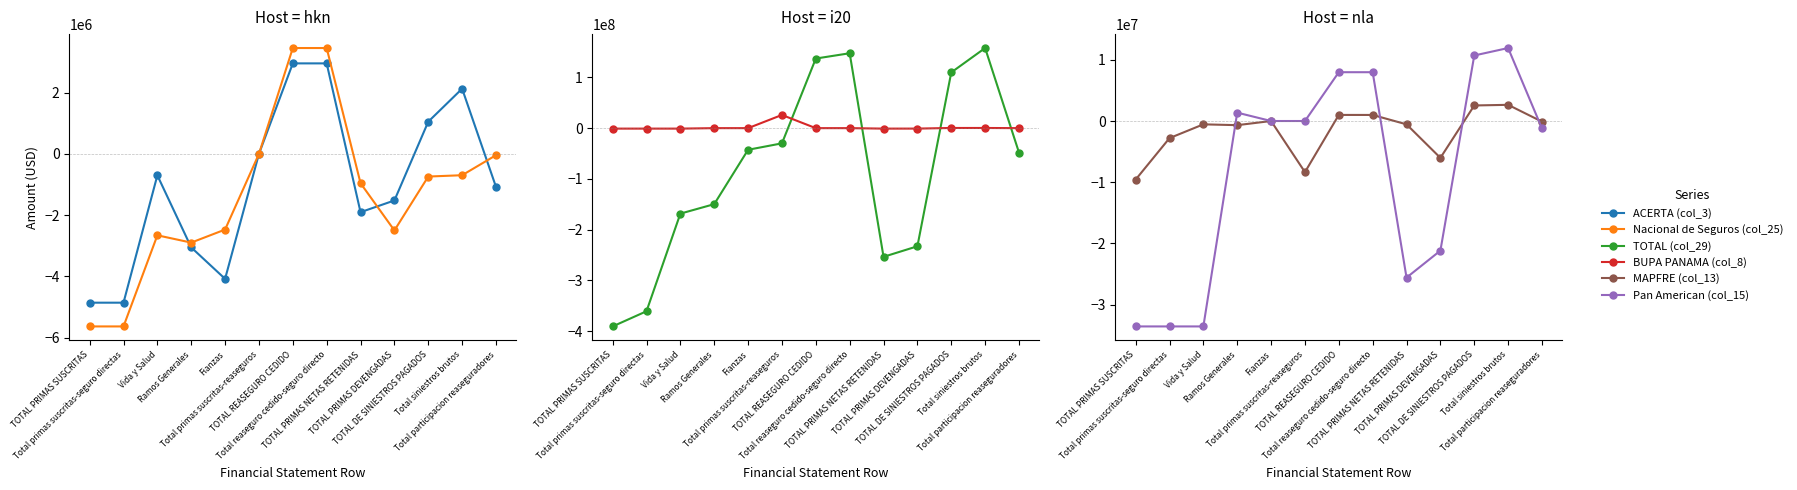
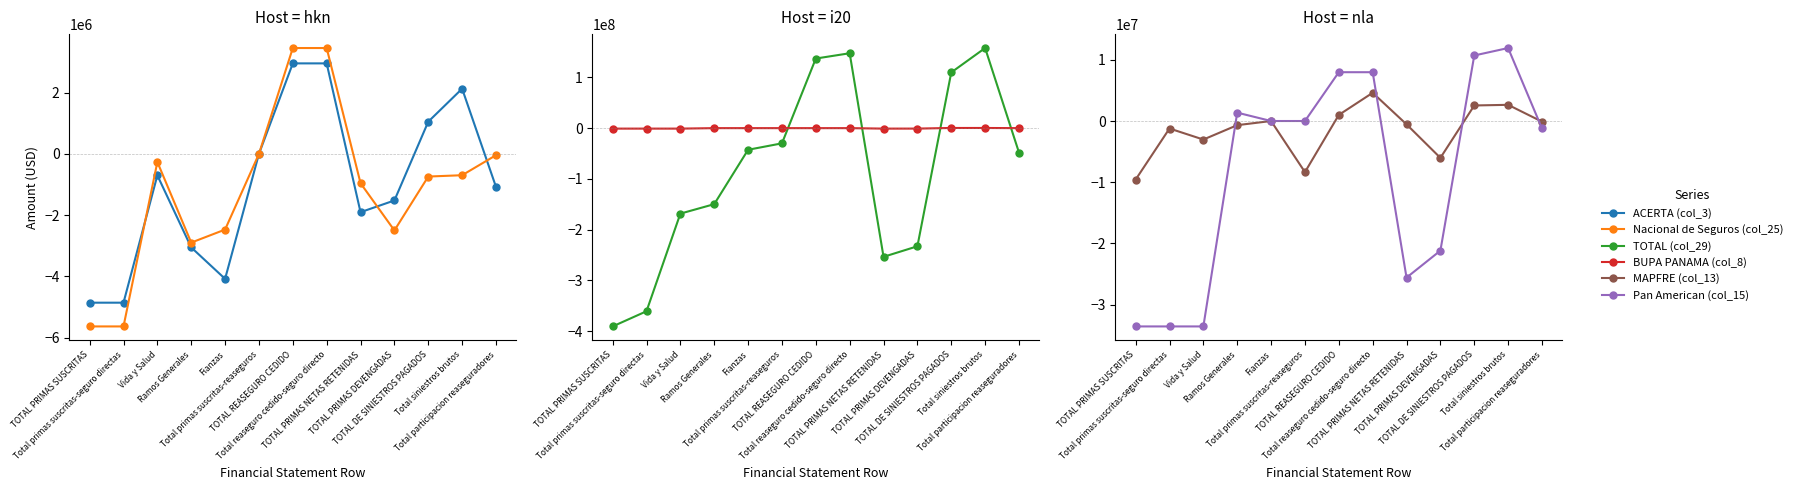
  {
    "Host = hkn": {
      "ACERTA (col_3)": {
        "TOTAL PRIMAS SUSCRITAS": -4900000,
        "Total primas suscritas-seguro directas": -4900000,
        "Vida y Salud": -700000,
        "Ramos Generales": -3100000,
        "Fianzas": -4100000,
        "TOTAL REASEGURO CEDIDO": 3000000,
        "Total reaseguro cedido-seguro directo": 3000000,
        "TOTAL PRIMAS NETAS RETENIDAS": -1900000,
        "TOTAL PRIMAS DEVENGADAS": -1500000,
        "TOTAL DE SINIESTROS PAGADOS": 1100000,
        "Total siniestros brutos": 2100000,
        "Total participacion reaseguradores": -1100000
      },
      "Nacional de Seguros (col_25)": {
        "TOTAL PRIMAS SUSCRITAS": -5600000,
        "Total primas suscritas-seguro directas": -5600000,
-       "Vida y Salud": -2700000,
+       "Vida y Salud": -300000,
        "Ramos Generales": -2900000,
        "Fianzas": -2500000,
        "TOTAL REASEGURO CEDIDO": 3500000,
        "Total reaseguro cedido-seguro directo": 3500000,
        "TOTAL PRIMAS NETAS RETENIDAS": -1000000,
        "TOTAL PRIMAS DEVENGADAS": -2500000,
        "TOTAL DE SINIESTROS PAGADOS": -700000,
        "Total siniestros brutos": -700000,
        "Total participacion reaseguradores": 0
      }
    },
    "Host = i20": {
      "TOTAL (col_29)": {
        "TOTAL PRIMAS SUSCRITAS": -390000000,
        "Total primas suscritas-seguro directas": -360000000,
        "Vida y Salud": -170000000,
        "Ramos Generales": -150000000,
        "Fianzas": -40000000,
        "Total primas suscritas-reaseguros": -30000000,
        "TOTAL REASEGURO CEDIDO": 140000000,
        "Total reaseguro cedido-seguro directo": 150000000,
        "TOTAL PRIMAS NETAS RETENIDAS": -250000000,
        "TOTAL PRIMAS DEVENGADAS": -230000000,
        "TOTAL DE SINIESTROS PAGADOS": 110000000,
        "Total siniestros brutos": 160000000,
        "Total participacion reaseguradores": -50000000
      },
      "BUPA PANAMA (col_8)": {
        "TOTAL PRIMAS SUSCRITAS": 0,
        "Total primas suscritas-seguro directas": 0,
        "Vida y Salud": 0,
        "Ramos Generales": 0,
        "Fianzas": 0,
-       "Total primas suscritas-reaseguros": 30000000,
+       "Total primas suscritas-reaseguros": 0,
        "TOTAL REASEGURO CEDIDO": 0,
        "Total reaseguro cedido-seguro directo": 0,
        "TOTAL PRIMAS NETAS RETENIDAS": 0,
        "TOTAL PRIMAS DEVENGADAS": 0,
        "TOTAL DE SINIESTROS PAGADOS": 0,
        "Total siniestros brutos": 0,
        "Total participacion reaseguradores": 0
      }
    },
    "Host = nla": {
      "MAPFRE (col_13)": {
        "TOTAL PRIMAS SUSCRITAS": -10000000,
-       "Total primas suscritas-seguro directas": -3000000,
-       "Vida y Salud": -1000000,
+       "Total primas suscritas-seguro directas": -1000000,
+       "Vida y Salud": -3000000,
        "Ramos Generales": -1000000,
        "Total primas suscritas-reaseguros": -8000000,
        "TOTAL REASEGURO CEDIDO": 1000000,
-       "Total reaseguro cedido-seguro directo": 1000000,
+       "Total reaseguro cedido-seguro directo": 5000000,
        "TOTAL PRIMAS NETAS RETENIDAS": -1000000,
        "TOTAL PRIMAS DEVENGADAS": -6000000,
        "TOTAL DE SINIESTROS PAGADOS": 3000000,
        "Total siniestros brutos": 3000000,
        "Total participacion reaseguradores": 0
      },
      "Pan American (col_15)": {
        "TOTAL PRIMAS SUSCRITAS": -34000000,
        "Total primas suscritas-seguro directas": -34000000,
        "Vida y Salud": -34000000,
        "Ramos Generales": 1000000,
        "Total primas suscritas-reaseguros": 0,
        "TOTAL REASEGURO CEDIDO": 8000000,
        "Total reaseguro cedido-seguro directo": 8000000,
        "TOTAL PRIMAS NETAS RETENIDAS": -26000000,
        "TOTAL PRIMAS DEVENGADAS": -21000000,
        "TOTAL DE SINIESTROS PAGADOS": 11000000,
        "Total siniestros brutos": 12000000,
        "Total participacion reaseguradores": -1000000
      }
    }
  }
